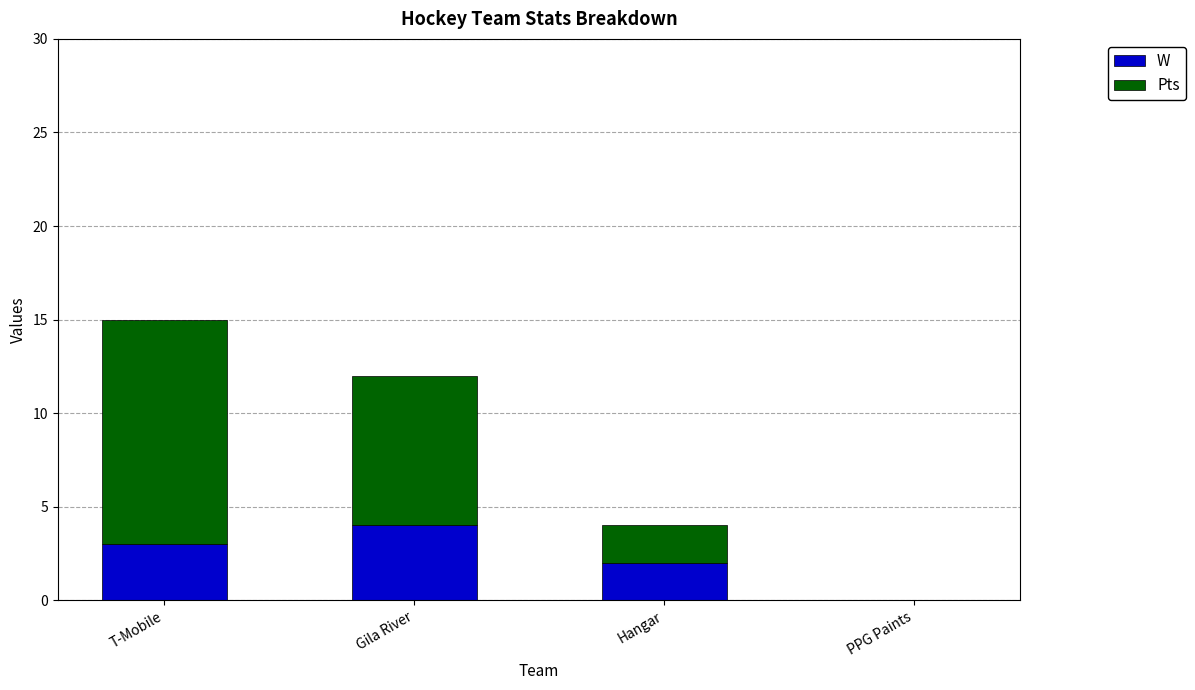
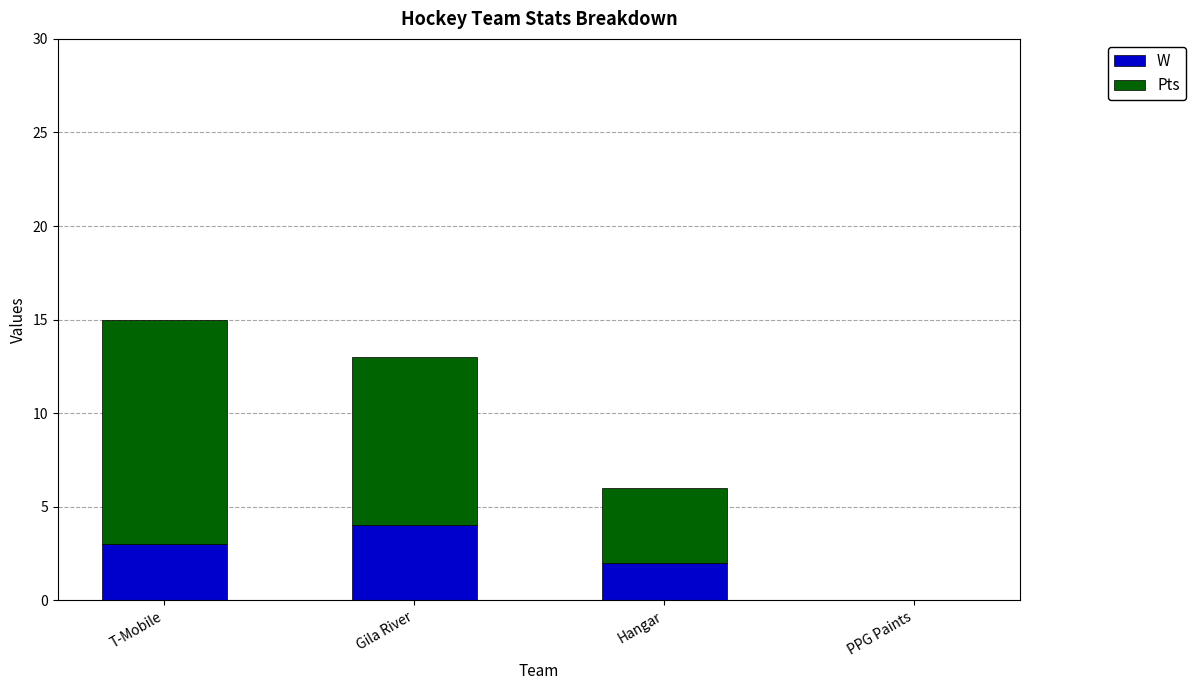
  {
    "W": {
      "T-Mobile": 3,
      "Gila River": 4,
      "Hangar": 2,
      "PPG Paints": 0
    },
    "Pts": {
      "T-Mobile": 12,
-     "Gila River": 8,
-     "Hangar": 2,
+     "Gila River": 9,
+     "Hangar": 4,
      "PPG Paints": 0
    }
  }
